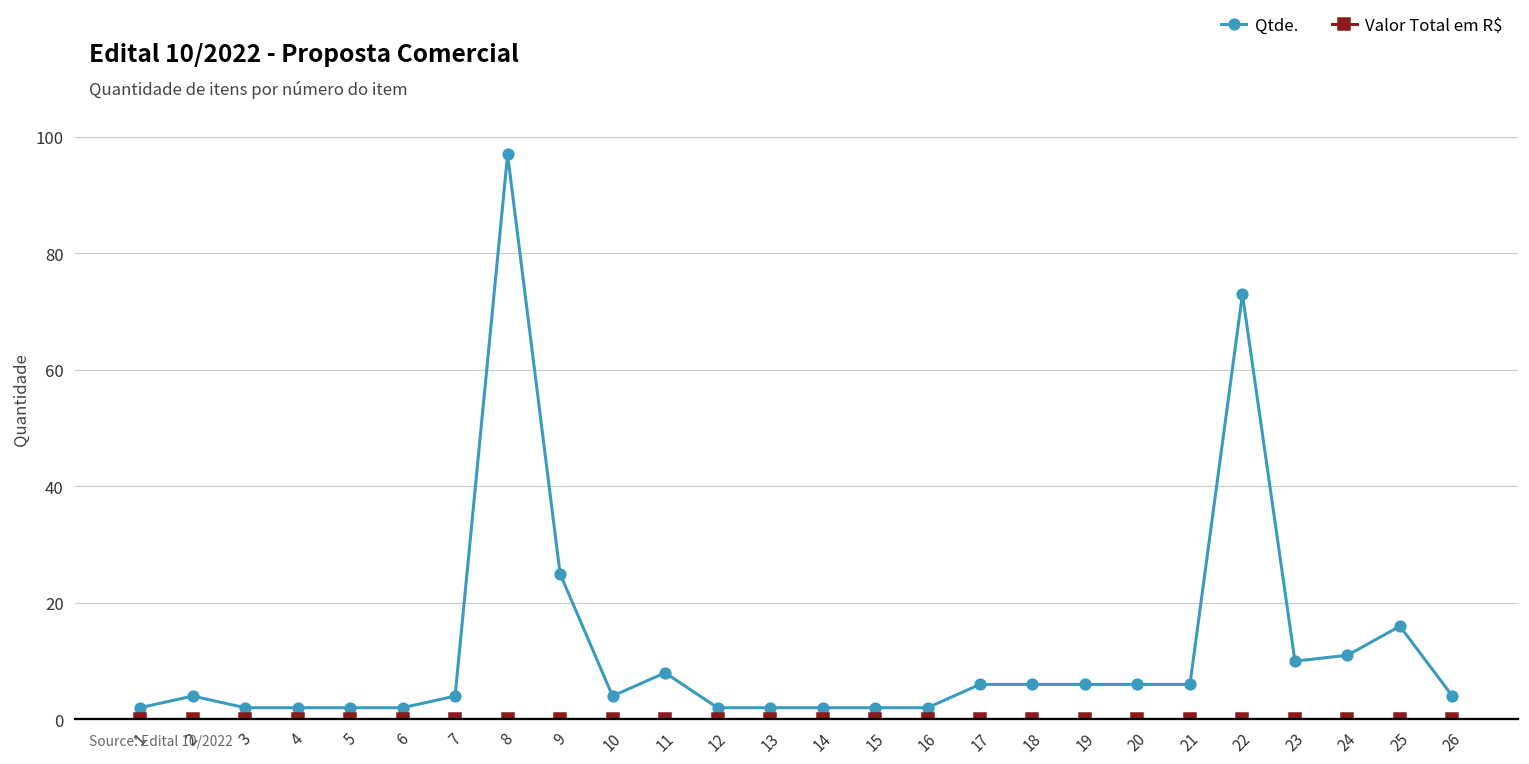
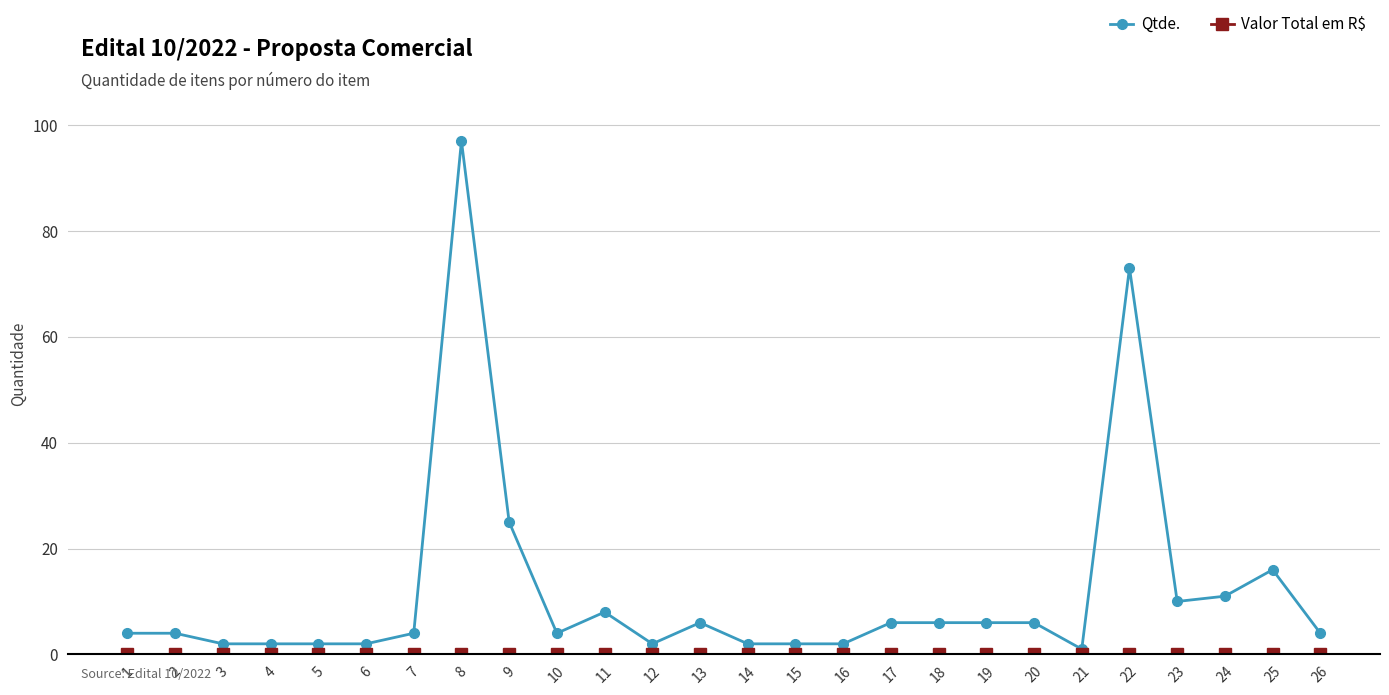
  {
    "Qtde.": {
-     "1": 2,
+     "1": 4,
      "2": 4,
      "3": 2,
      "4": 2,
      "5": 2,
      "6": 2,
      "7": 4,
      "8": 97,
      "9": 25,
      "10": 4,
      "11": 8,
      "12": 2,
-     "13": 2,
+     "13": 6,
      "14": 2,
      "15": 2,
      "16": 2,
      "17": 6,
      "18": 6,
      "19": 6,
      "20": 6,
-     "21": 6,
+     "21": 1,
      "22": 73,
      "23": 10,
      "24": 11,
      "25": 16,
      "26": 4
    },
    "Valor Total em R$": {
      "1": 0,
      "2": 0,
      "3": 0,
      "4": 0,
      "5": 0,
      "6": 0,
      "7": 0,
      "8": 0,
      "9": 0,
      "10": 0,
      "11": 0,
      "12": 0,
      "13": 0,
      "14": 0,
      "15": 0,
      "16": 0,
      "17": 0,
      "18": 0,
      "19": 0,
      "20": 0,
      "21": 0,
      "22": 0,
      "23": 0,
      "24": 0,
      "25": 0,
      "26": 0
    }
  }
